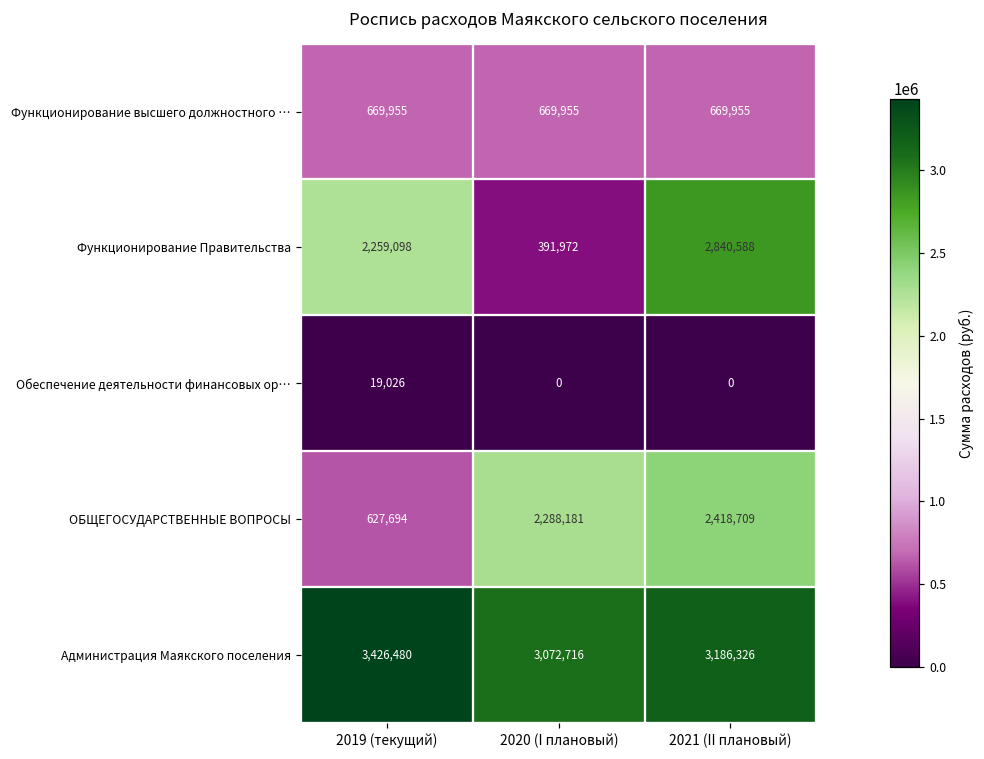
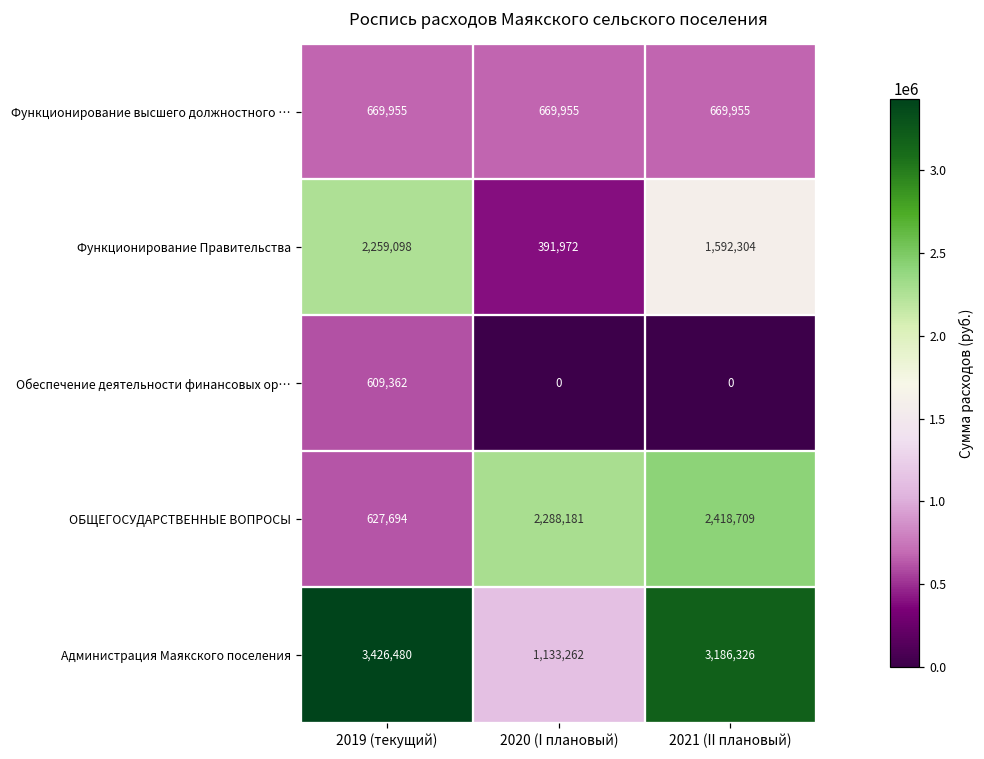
  {
    "Функционирование высшего должностного …": {
      "2019 (текущий)": "669,955",
      "2020 (I плановый)": "669,955",
      "2021 (II плановый)": "669,955"
    },
    "Функционирование Правительства": {
      "2019 (текущий)": "2,259,098",
      "2020 (I плановый)": "391,972",
-     "2021 (II плановый)": "2,840,588"
+     "2021 (II плановый)": "1,592,304"
    },
    "Обеспечение деятельности финансовых ор…": {
-     "2019 (текущий)": "19,026",
+     "2019 (текущий)": "609,362",
      "2020 (I плановый)": "0",
      "2021 (II плановый)": "0"
    },
    "ОБЩЕГОСУДАРСТВЕННЫЕ ВОПРОСЫ": {
      "2019 (текущий)": "627,694",
      "2020 (I плановый)": "2,288,181",
      "2021 (II плановый)": "2,418,709"
    },
    "Администрация Маякского поселения": {
      "2019 (текущий)": "3,426,480",
-     "2020 (I плановый)": "3,072,716",
+     "2020 (I плановый)": "1,133,262",
      "2021 (II плановый)": "3,186,326"
    }
  }
